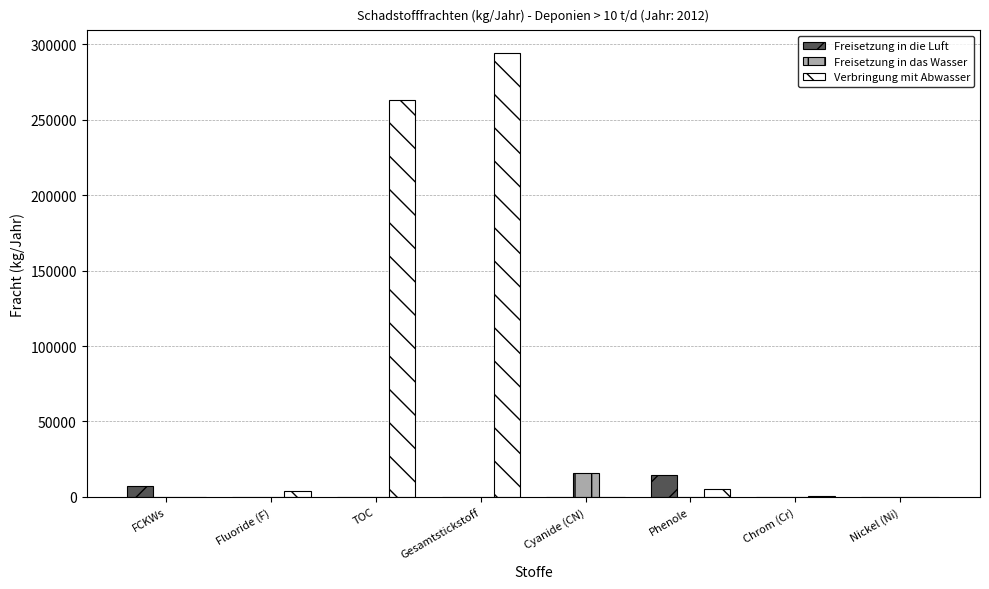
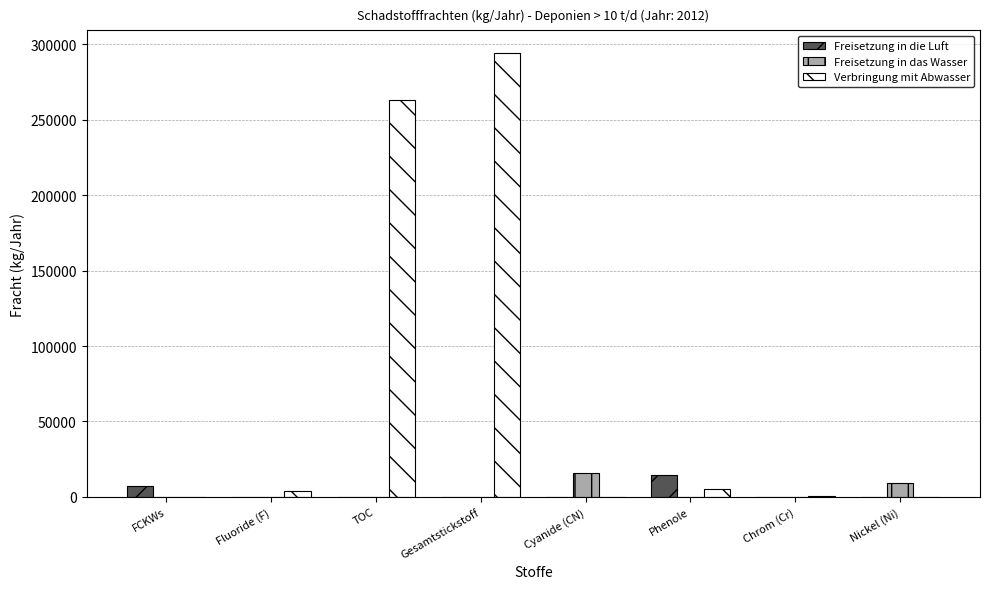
  {
    "Freisetzung in die Luft": {
      "FCKWs": 7000,
      "Fluoride (F)": 0,
      "TOC": 0,
      "Gesamtstickstoff": 0,
      "Cyanide (CN)": 0,
      "Phenole": 15000,
      "Chrom (Cr)": 0,
      "Nickel (Ni)": 0
    },
    "Freisetzung in das Wasser": {
      "FCKWs": 0,
      "Fluoride (F)": 0,
      "TOC": 0,
      "Gesamtstickstoff": 0,
      "Cyanide (CN)": 16000,
      "Phenole": 0,
      "Chrom (Cr)": 0,
-     "Nickel (Ni)": 0
+     "Nickel (Ni)": 9000
    },
    "Verbringung mit Abwasser": {
      "FCKWs": 0,
      "Fluoride (F)": 4000,
      "TOC": 263000,
      "Gesamtstickstoff": 295000,
      "Cyanide (CN)": 0,
      "Phenole": 5000
    }
  }
